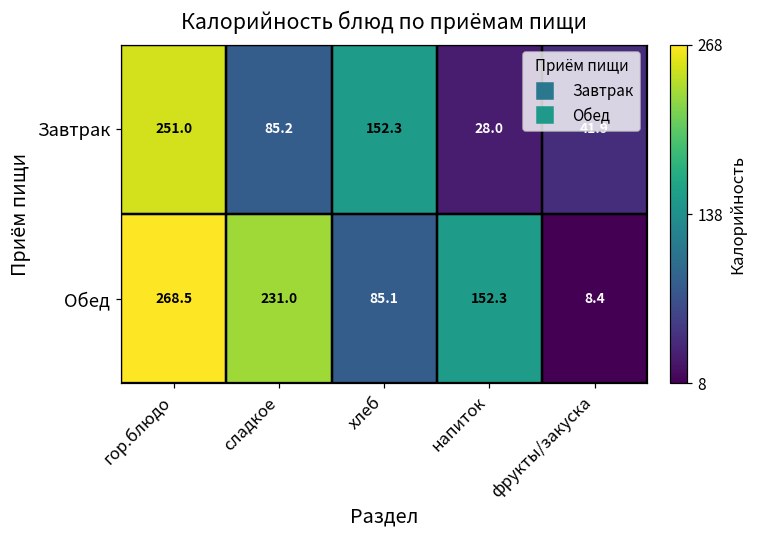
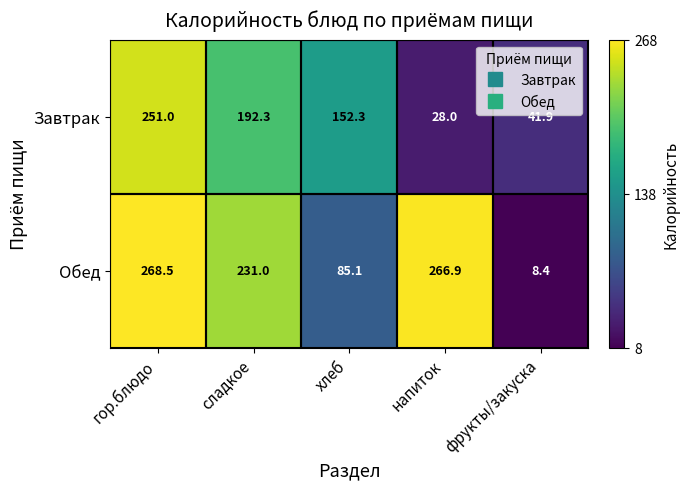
  {
    "Завтрак": {
      "гор.блюдо": 251.0,
-     "сладкое": 85.2,
+     "сладкое": 192.3,
      "хлеб": 152.3,
      "напиток": 28.0
    },
    "Обед": {
      "гор.блюдо": 268.5,
      "сладкое": 231.0,
      "хлеб": 85.1,
-     "напиток": 152.3,
+     "напиток": 266.9,
      "фрукты/закуска": 8.4
    }
  }
